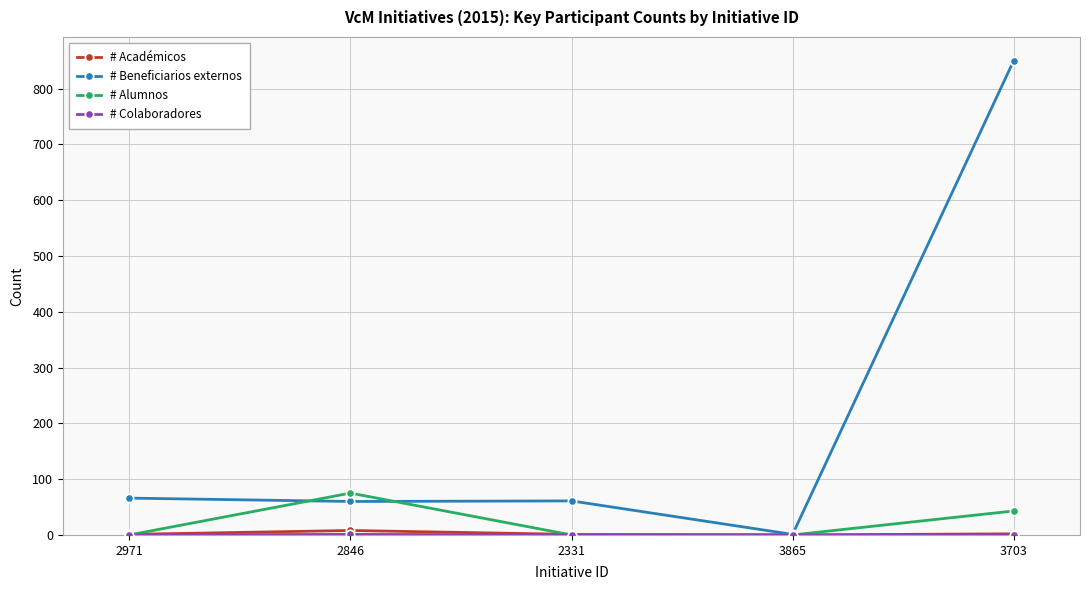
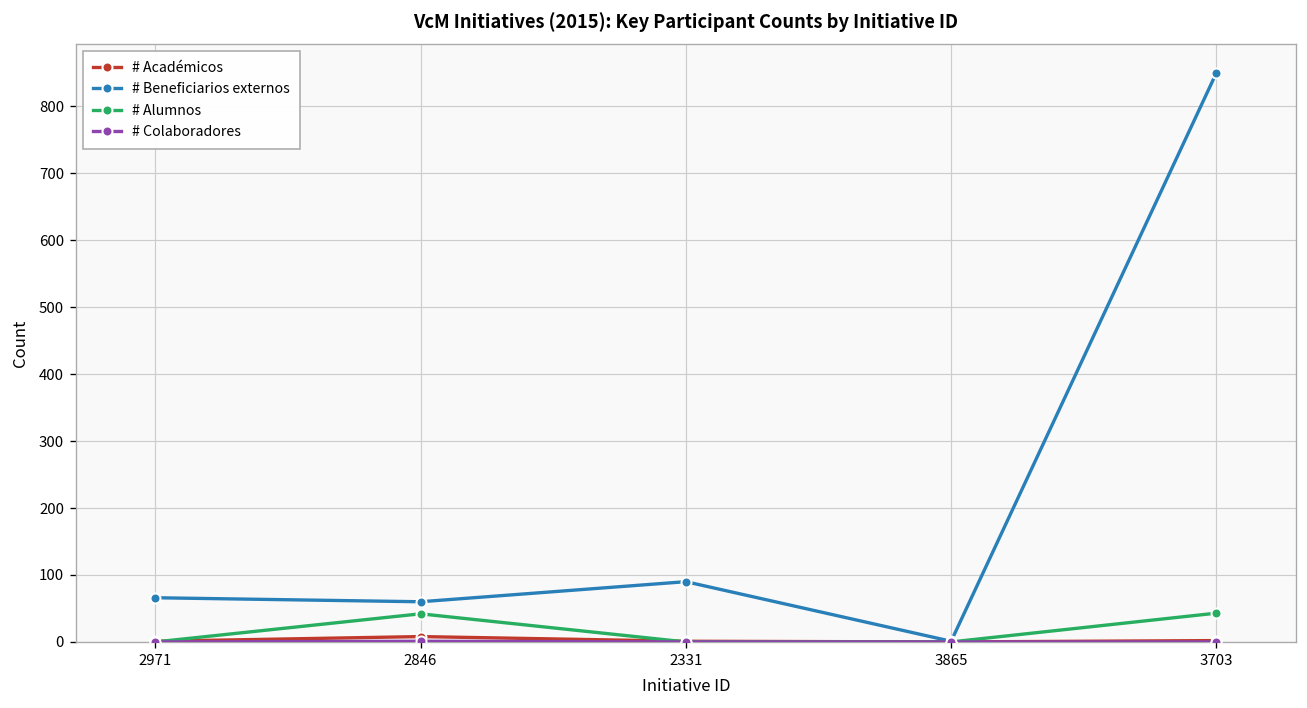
  {
    "# Académicos": {
      "2846": 10
    },
    "# Beneficiarios externos": {
      "2971": 70,
      "2846": 60,
-     "2331": 60,
+     "2331": 90,
      "3703": 850
    },
    "# Alumnos": {
-     "2846": 80,
+     "2846": 40,
      "3703": 40
    },
    "# Colaboradores": {
      "2846": 0
    }
  }
